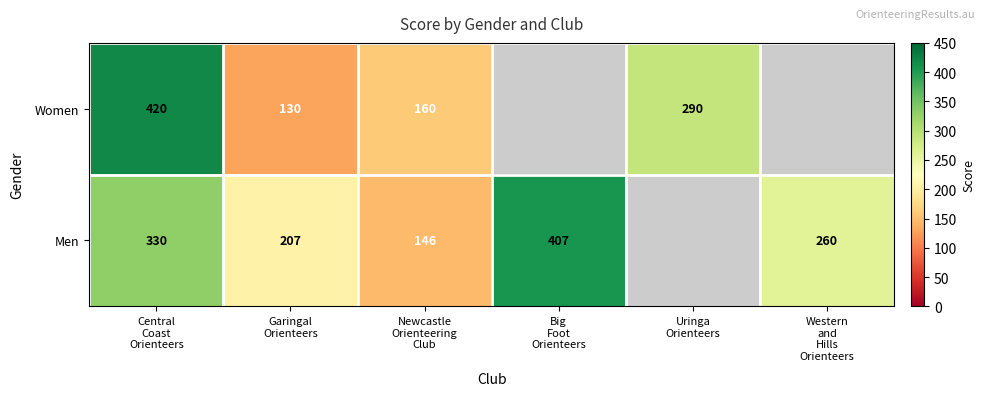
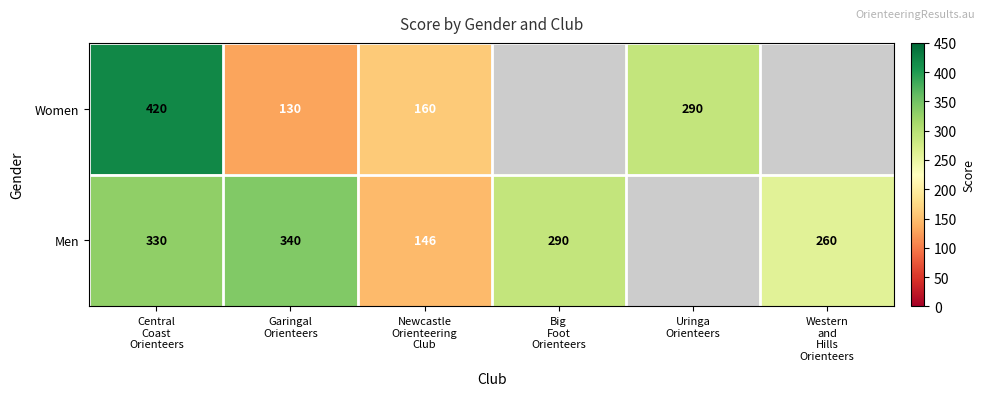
  {
    "Women": {
      "Central Coast Orienteers": 420,
      "Garingal Orienteers": 130,
      "Newcastle Orienteering Club": 160,
      "Uringa Orienteers": 290
    },
    "Men": {
      "Central Coast Orienteers": 330,
-     "Garingal Orienteers": 207,
+     "Garingal Orienteers": 340,
      "Newcastle Orienteering Club": 146,
-     "Big Foot Orienteers": 407,
+     "Big Foot Orienteers": 290,
      "Western and Hills Orienteers": 260
    }
  }
